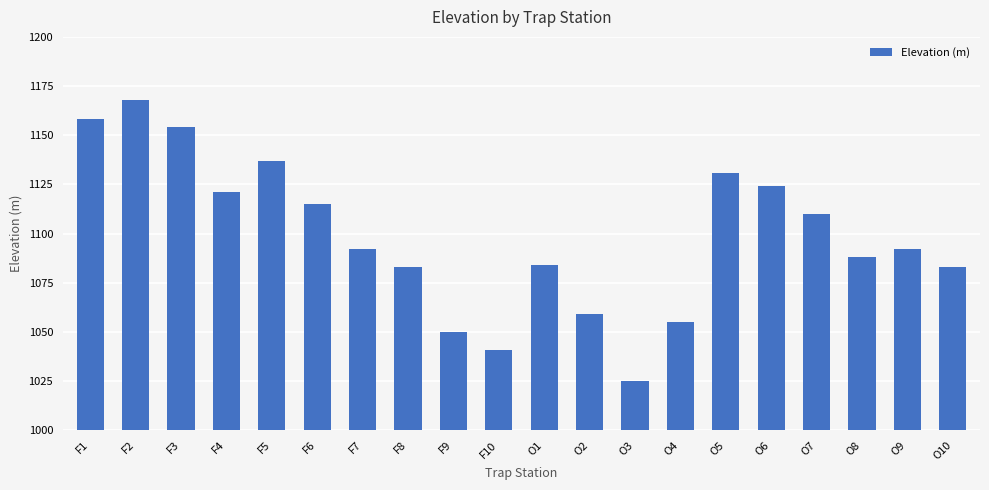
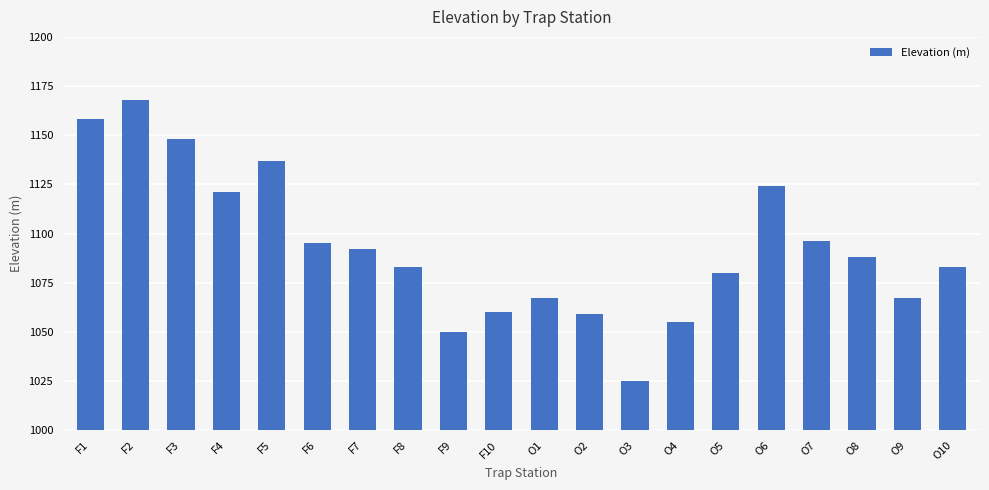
  {
    "F1": 1158,
    "F2": 1168,
-   "F3": 1154,
+   "F3": 1148,
    "F4": 1121,
    "F5": 1137,
-   "F6": 1115,
+   "F6": 1095,
    "F7": 1092,
    "F8": 1083,
    "F9": 1050,
-   "F10": 1041,
-   "O1": 1084,
+   "F10": 1060,
+   "O1": 1067,
    "O2": 1059,
    "O3": 1025,
    "O4": 1055,
-   "O5": 1131,
+   "O5": 1080,
    "O6": 1124,
-   "O7": 1110,
+   "O7": 1096,
    "O8": 1088,
-   "O9": 1092,
+   "O9": 1067,
    "O10": 1083
  }
